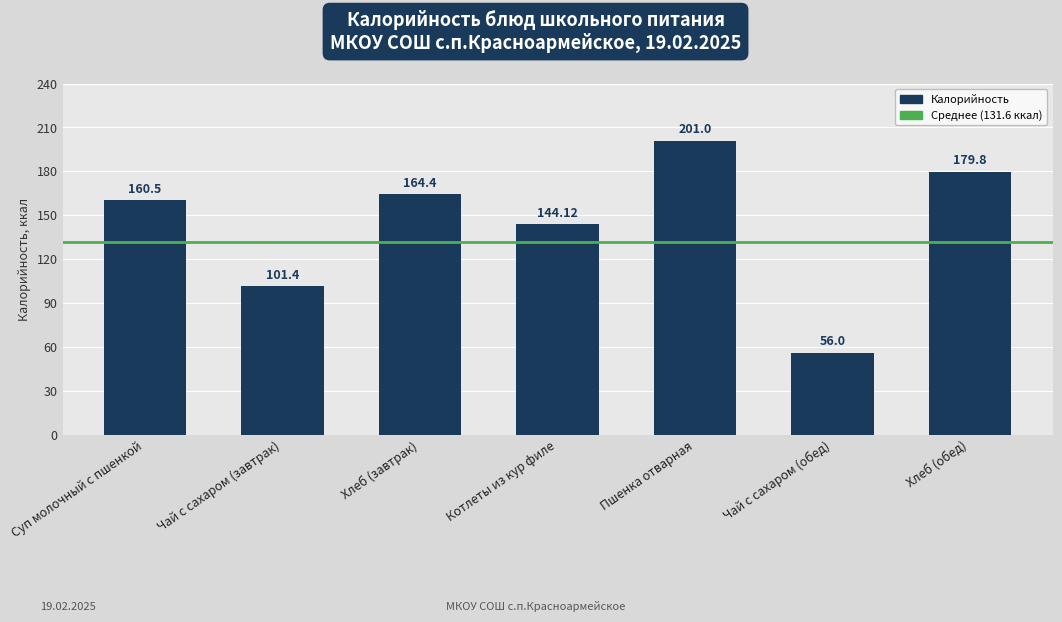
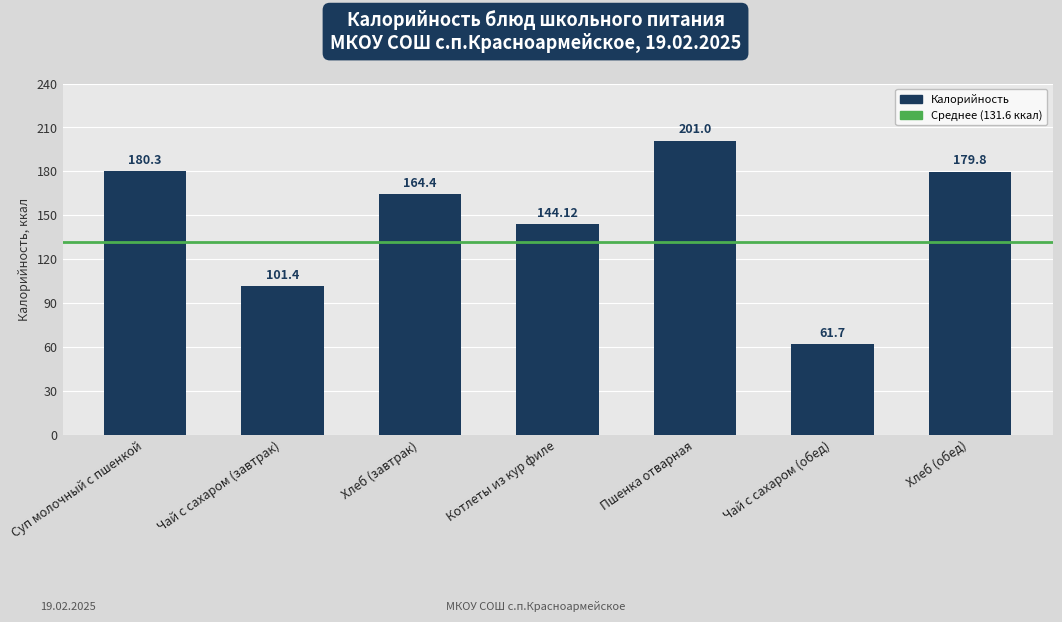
  {
-   "Суп молочный с пшенкой": 160.5,
+   "Суп молочный с пшенкой": 180.3,
    "Чай с сахаром (завтрак)": 101.4,
    "Хлеб (завтрак)": 164.4,
    "Котлеты из кур филе": 144.12,
    "Пшенка отварная": 201.0,
-   "Чай с сахаром (обед)": 56.0,
+   "Чай с сахаром (обед)": 61.7,
    "Хлеб (обед)": 179.8
  }
